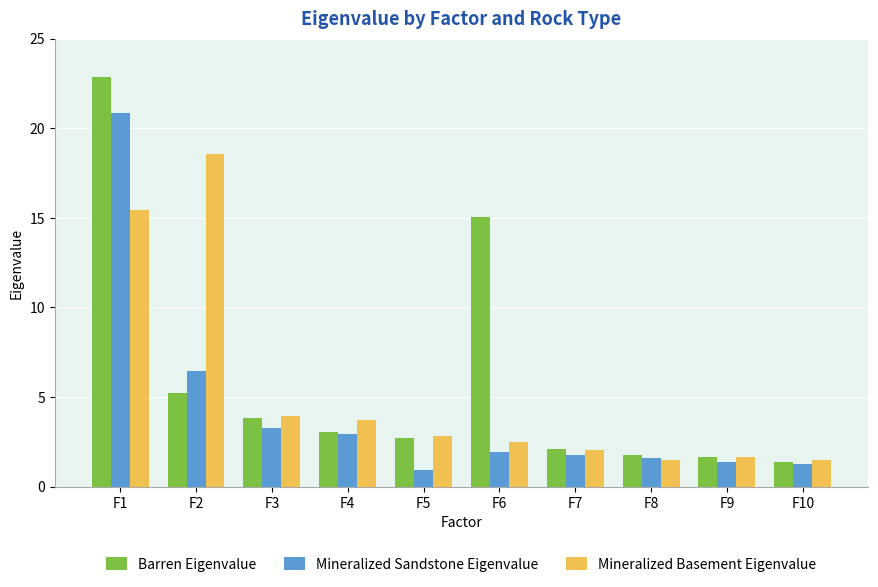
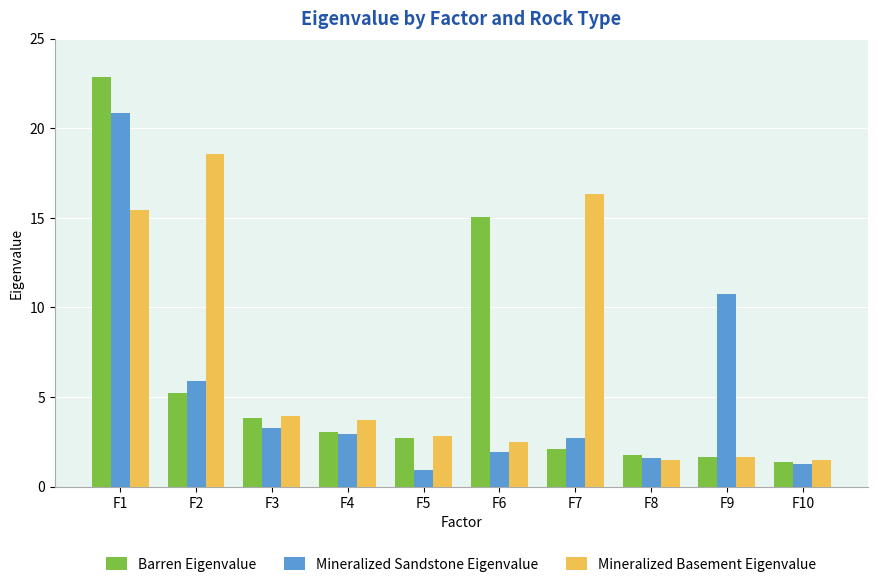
  {
    "Barren Eigenvalue": {
      "F1": 22.9,
      "F2": 5.2,
      "F3": 3.8,
      "F4": 3.0,
      "F5": 2.7,
      "F6": 15.1,
      "F7": 2.1,
      "F8": 1.8,
      "F9": 1.7,
      "F10": 1.4
    },
    "Mineralized Sandstone Eigenvalue": {
      "F1": 20.8,
-     "F2": 6.4,
+     "F2": 5.9,
      "F3": 3.3,
      "F4": 2.9,
      "F5": 0.9,
      "F6": 1.9,
-     "F7": 1.8,
+     "F7": 2.7,
      "F8": 1.6,
-     "F9": 1.4,
+     "F9": 10.8,
      "F10": 1.3
    },
    "Mineralized Basement Eigenvalue": {
      "F1": 15.4,
      "F2": 18.6,
      "F3": 3.9,
      "F4": 3.7,
      "F5": 2.8,
      "F6": 2.5,
-     "F7": 2.1,
+     "F7": 16.3,
      "F8": 1.5,
      "F9": 1.7,
      "F10": 1.5
    }
  }
